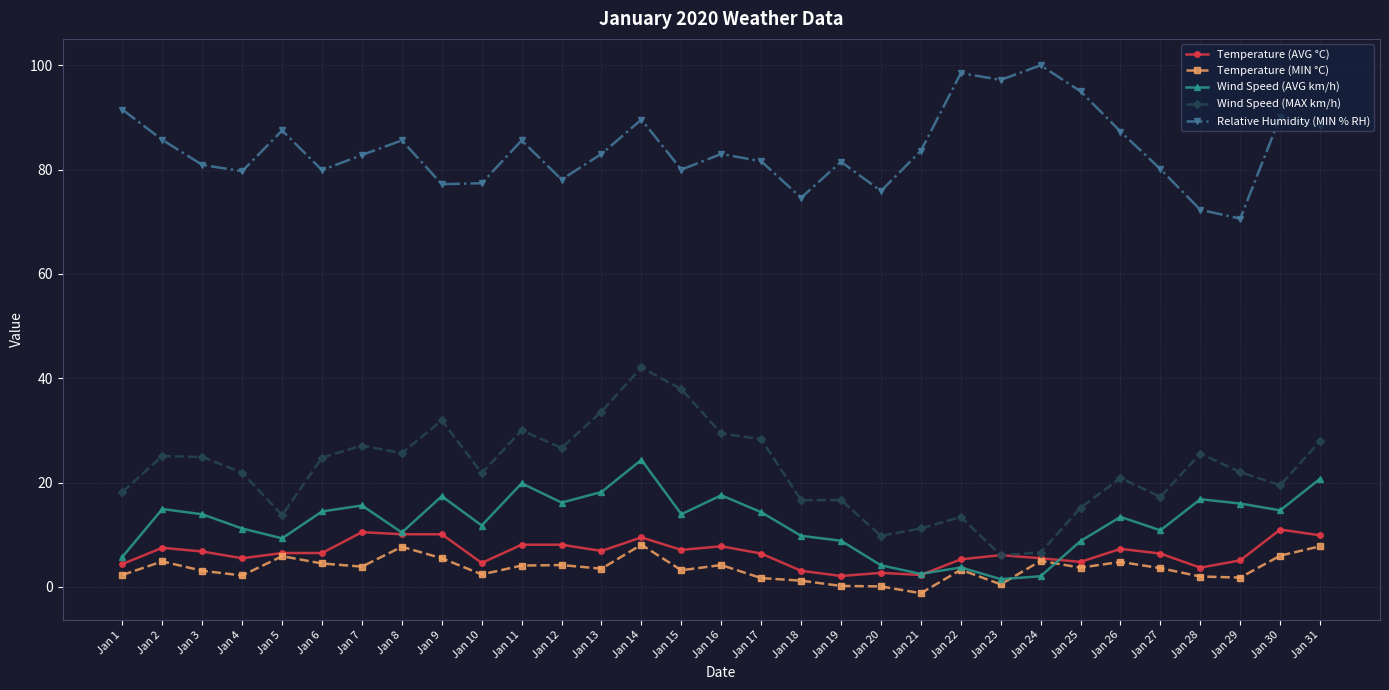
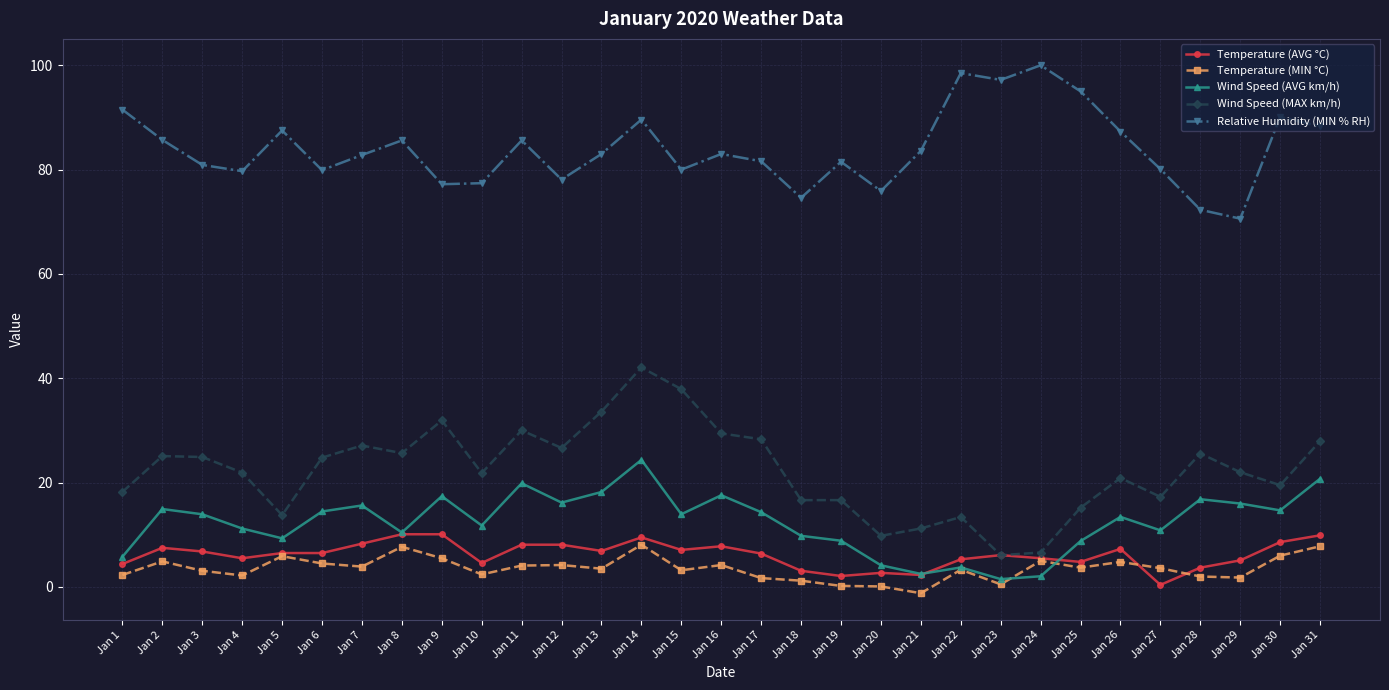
  {
    "Temperature (AVG °C)": {
      "Jan 1": 4,
      "Jan 2": 8,
      "Jan 3": 7,
      "Jan 4": 6,
      "Jan 5": 7,
      "Jan 6": 7,
-     "Jan 7": 11,
+     "Jan 7": 8,
      "Jan 9": 10,
      "Jan 10": 5,
      "Jan 11": 8,
      "Jan 12": 8,
      "Jan 13": 7,
      "Jan 14": 10,
      "Jan 15": 7,
      "Jan 16": 8,
      "Jan 17": 6,
      "Jan 18": 3,
      "Jan 19": 2,
      "Jan 20": 3,
      "Jan 22": 5,
      "Jan 24": 6,
      "Jan 25": 5,
      "Jan 26": 7,
-     "Jan 27": 6,
+     "Jan 27": 0,
      "Jan 28": 4,
      "Jan 29": 5,
-     "Jan 30": 11,
+     "Jan 30": 9,
      "Jan 31": 10
    },
    "Temperature (MIN °C)": {
      "Jan 1": 2,
      "Jan 2": 5,
      "Jan 3": 3,
      "Jan 4": 2,
      "Jan 5": 6,
      "Jan 6": 5,
      "Jan 7": 4,
      "Jan 8": 8,
      "Jan 9": 6,
      "Jan 10": 2,
      "Jan 11": 4,
      "Jan 12": 4,
      "Jan 13": 4,
      "Jan 14": 8,
      "Jan 15": 3,
      "Jan 16": 4,
      "Jan 17": 2,
      "Jan 18": 1,
      "Jan 19": 0,
      "Jan 20": 0,
      "Jan 21": -1,
      "Jan 23": 1,
      "Jan 24": 5,
      "Jan 25": 4,
      "Jan 26": 5,
      "Jan 27": 4,
      "Jan 28": 2,
      "Jan 29": 2,
      "Jan 30": 6,
      "Jan 31": 8
    },
    "Wind Speed (MAX km/h)": {
      "Jan 1": 18,
      "Jan 2": 25,
      "Jan 3": 25,
      "Jan 4": 22,
      "Jan 5": 14,
      "Jan 6": 25,
      "Jan 7": 27,
      "Jan 8": 26,
      "Jan 9": 32,
      "Jan 10": 22,
      "Jan 11": 30,
      "Jan 12": 27,
      "Jan 13": 34,
      "Jan 14": 42,
      "Jan 15": 38,
      "Jan 16": 29,
      "Jan 17": 28,
      "Jan 18": 17,
      "Jan 19": 17,
      "Jan 20": 10,
      "Jan 21": 11,
      "Jan 22": 13,
      "Jan 24": 7,
      "Jan 25": 15,
      "Jan 26": 21,
      "Jan 27": 17,
      "Jan 28": 26,
      "Jan 29": 22,
      "Jan 30": 20,
      "Jan 31": 28
    }
  }
